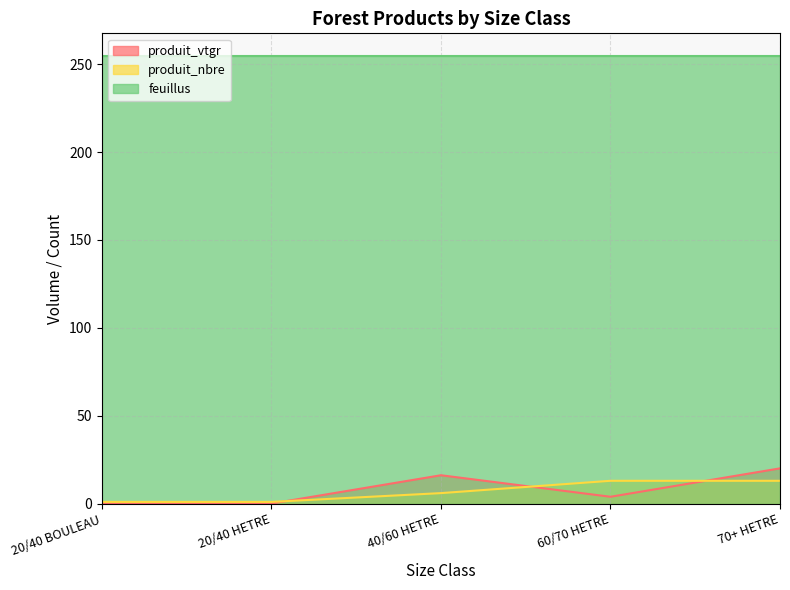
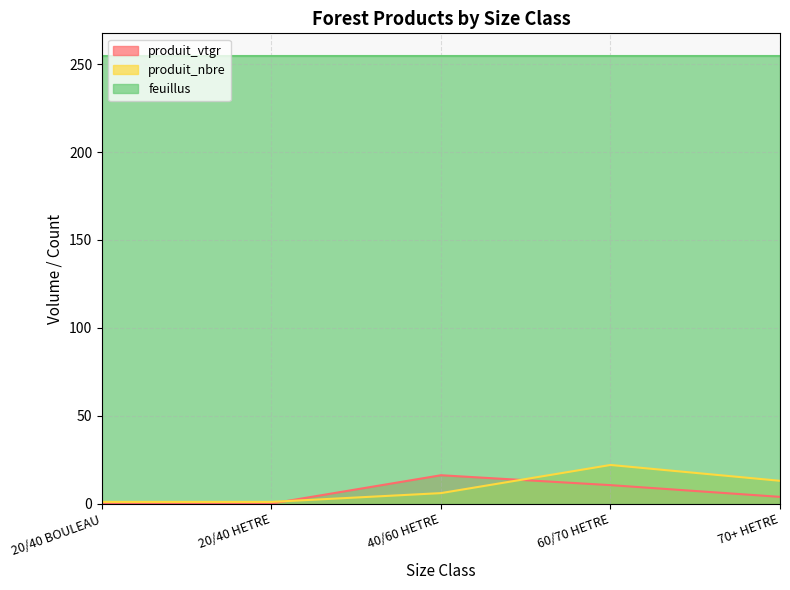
  {
    "produit_vtgr": {
      "40/60 HETRE": 16,
-     "60/70 HETRE": 4,
-     "70+ HETRE": 20
+     "60/70 HETRE": 11,
+     "70+ HETRE": 4
    },
    "produit_nbre": {
      "40/60 HETRE": 6,
-     "60/70 HETRE": 13,
+     "60/70 HETRE": 22,
      "70+ HETRE": 13
    },
    "feuillus": {
      "20/40 BOULEAU": 255,
      "20/40 HETRE": 255,
      "40/60 HETRE": 255,
      "60/70 HETRE": 255,
      "70+ HETRE": 255
    }
  }
